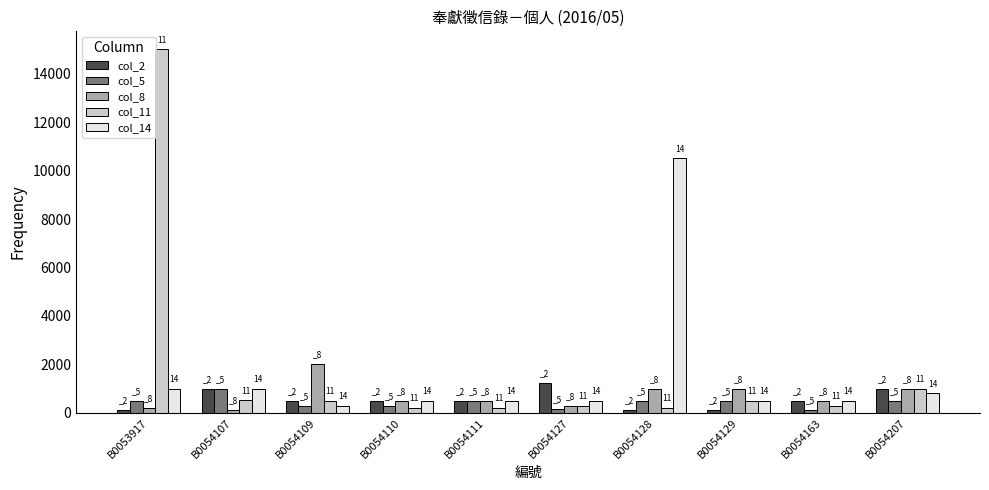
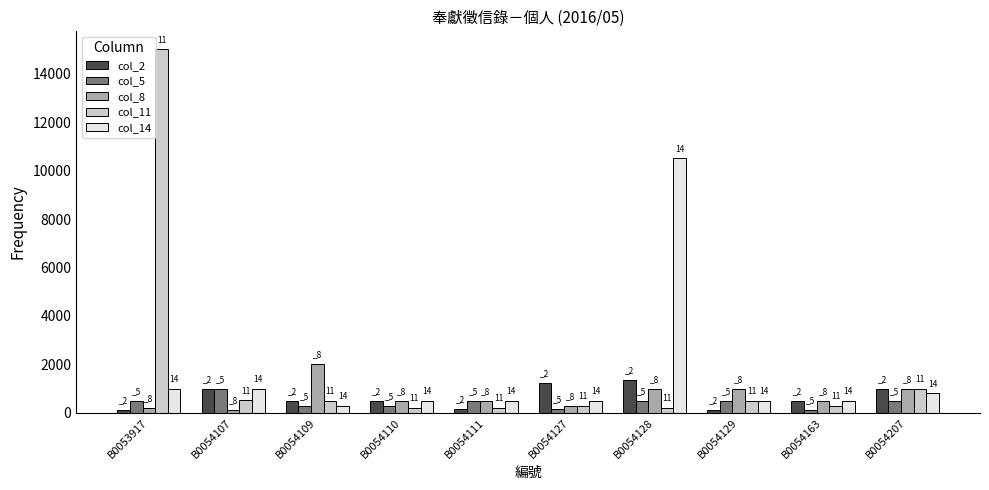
  {
    "col_2": {
-     "B0054111": 500,
-     "B0054128": 100
+     "B0054111": 200,
+     "B0054128": 1400
    }
  }
